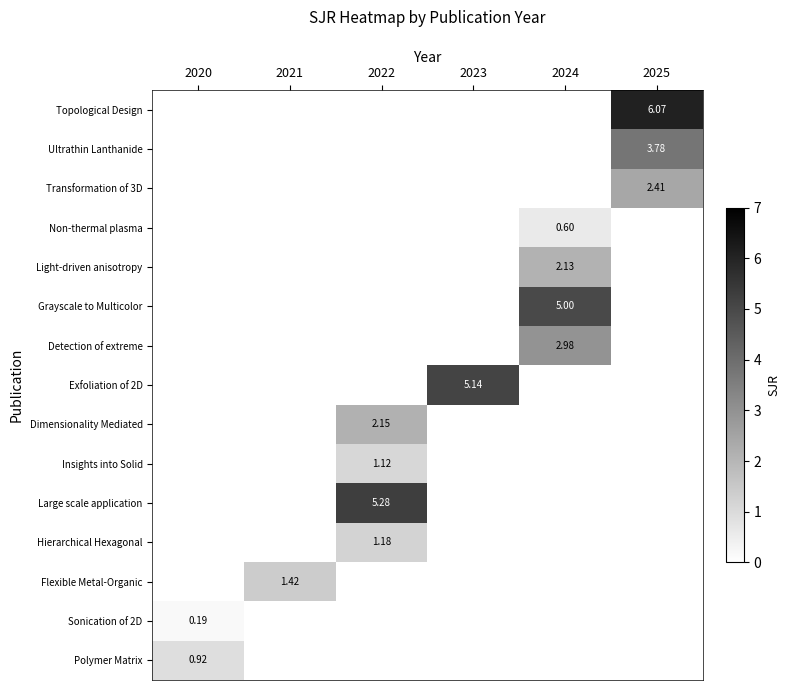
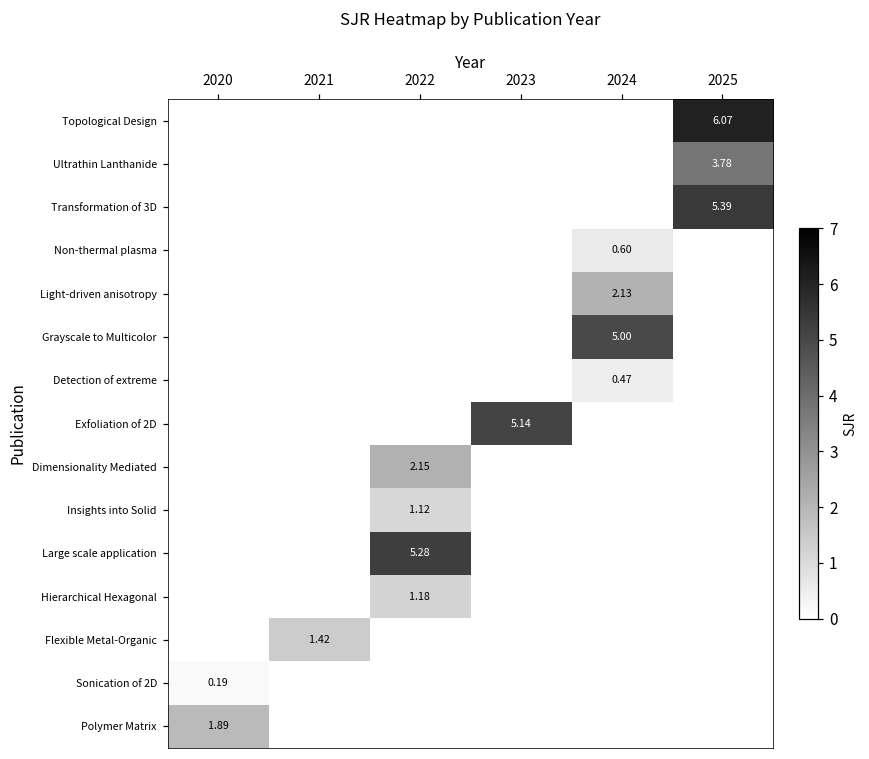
  {
    "Topological Design": {
      "2025": 6.07
    },
    "Ultrathin Lanthanide": {
      "2025": 3.78
    },
    "Transformation of 3D": {
-     "2025": 2.41
+     "2025": 5.39
    },
    "Non-thermal plasma": {
      "2024": 0.60
    },
    "Light-driven anisotropy": {
      "2024": 2.13
    },
    "Grayscale to Multicolor": {
      "2024": 5.00
    },
    "Detection of extreme": {
-     "2024": 2.98
+     "2024": 0.47
    },
    "Exfoliation of 2D": {
      "2023": 5.14
    },
    "Dimensionality Mediated": {
      "2022": 2.15
    },
    "Insights into Solid": {
      "2022": 1.12
    },
    "Large scale application": {
      "2022": 5.28
    },
    "Hierarchical Hexagonal": {
      "2022": 1.18
    },
    "Flexible Metal-Organic": {
      "2021": 1.42
    },
    "Sonication of 2D": {
      "2020": 0.19
    },
    "Polymer Matrix": {
-     "2020": 0.92
+     "2020": 1.89
    }
  }
